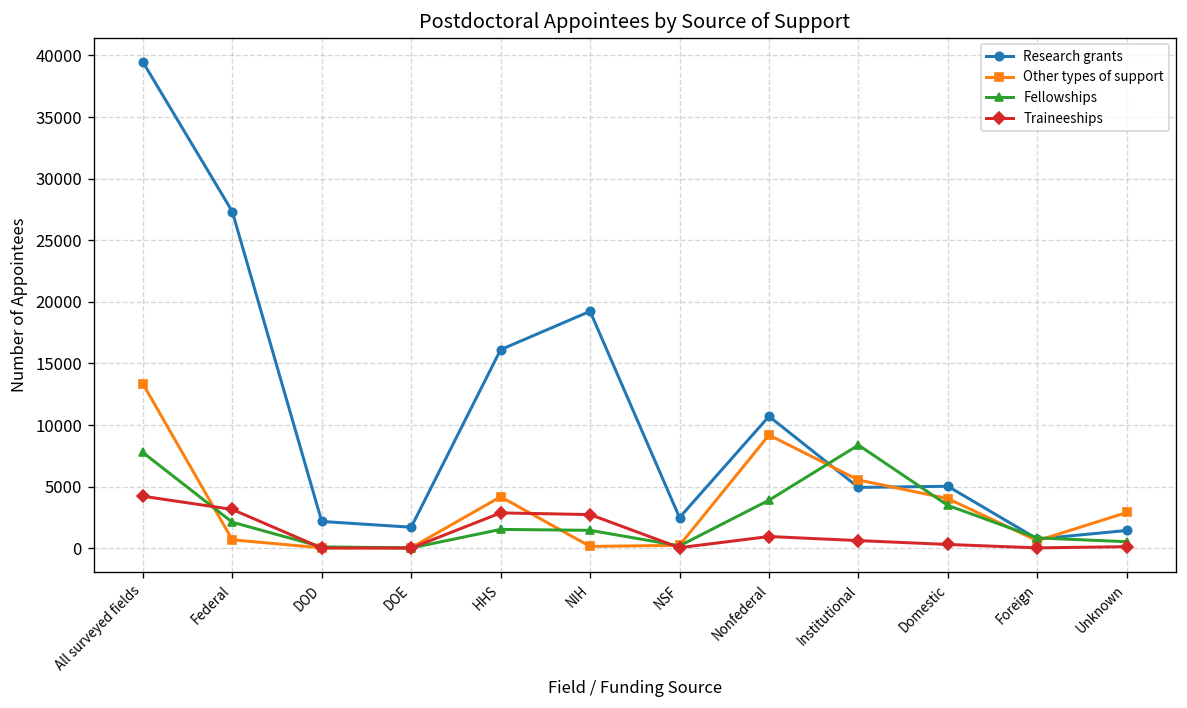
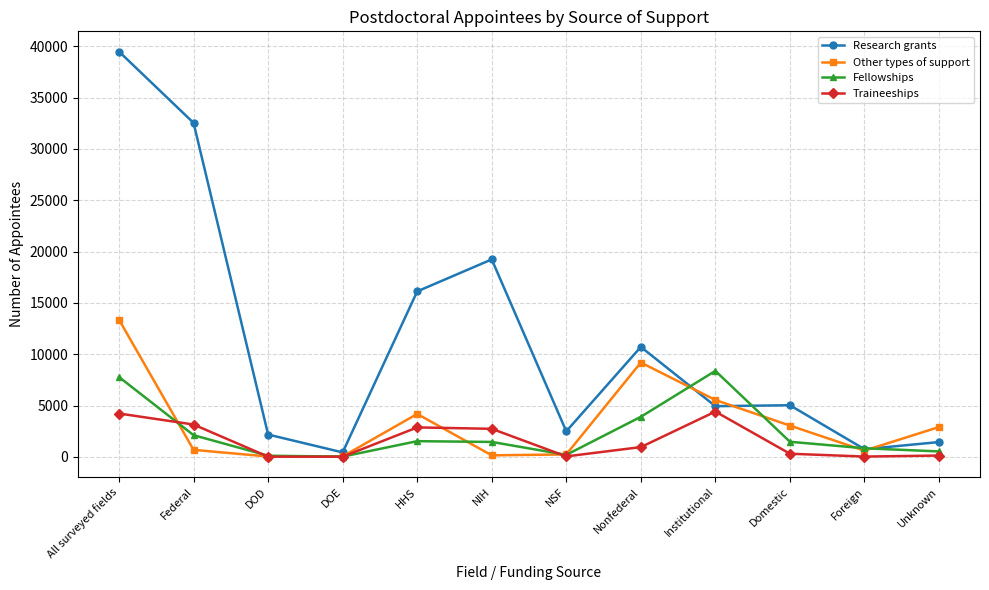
  {
    "Research grants": {
      "All surveyed fields": 39500,
-     "Federal": 27300,
+     "Federal": 32500,
      "DOD": 2200,
-     "DOE": 1700,
+     "DOE": 400,
      "HHS": 16100,
      "NIH": 19200,
      "NSF": 2500,
      "Nonfederal": 10700,
      "Institutional": 4900,
      "Domestic": 5000,
      "Unknown": 1400
    },
    "Other types of support": {
      "All surveyed fields": 13400,
      "Federal": 700,
      "HHS": 4200,
      "NIH": 100,
      "Nonfederal": 9200,
      "Institutional": 5500,
-     "Domestic": 4000,
+     "Domestic": 3000,
      "Unknown": 2900
    },
    "Fellowships": {
      "All surveyed fields": 7800,
      "Federal": 2100,
      "HHS": 1500,
      "NIH": 1500,
      "Nonfederal": 3900,
      "Institutional": 8400,
-     "Domestic": 3500,
+     "Domestic": 1500,
      "Unknown": 500
    },
    "Traineeships": {
      "All surveyed fields": 4200,
      "Federal": 3100,
      "HHS": 2900,
      "NIH": 2700,
      "Nonfederal": 900,
-     "Institutional": 600,
+     "Institutional": 4400,
      "Domestic": 300,
      "Foreign": 0,
      "Unknown": 100
    }
  }
